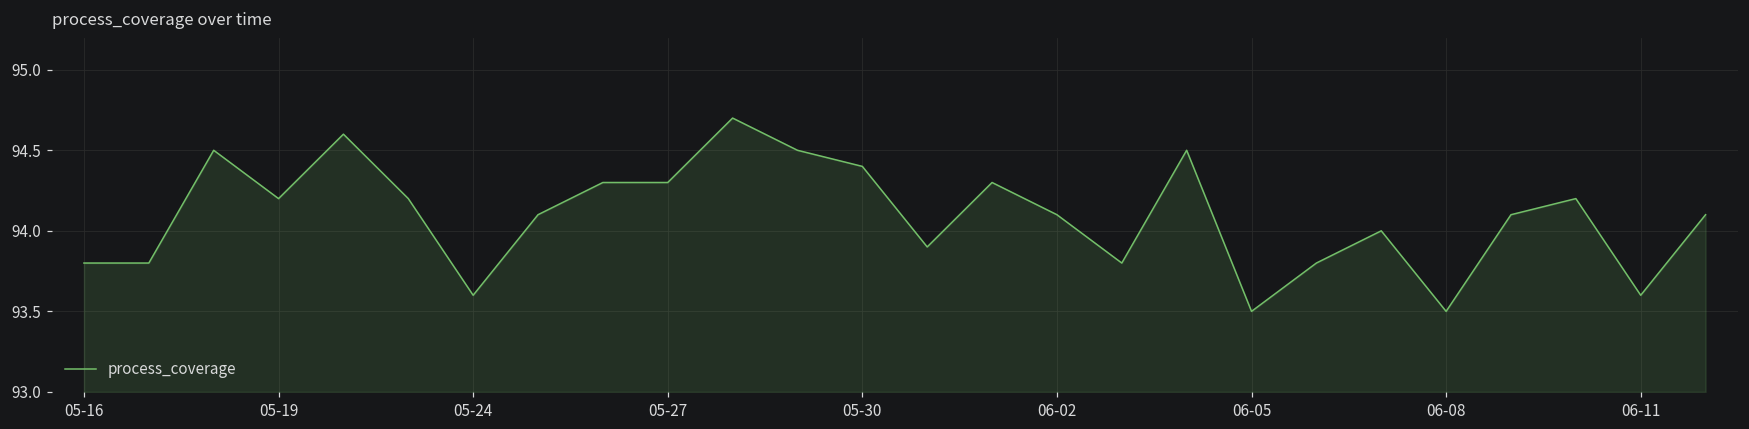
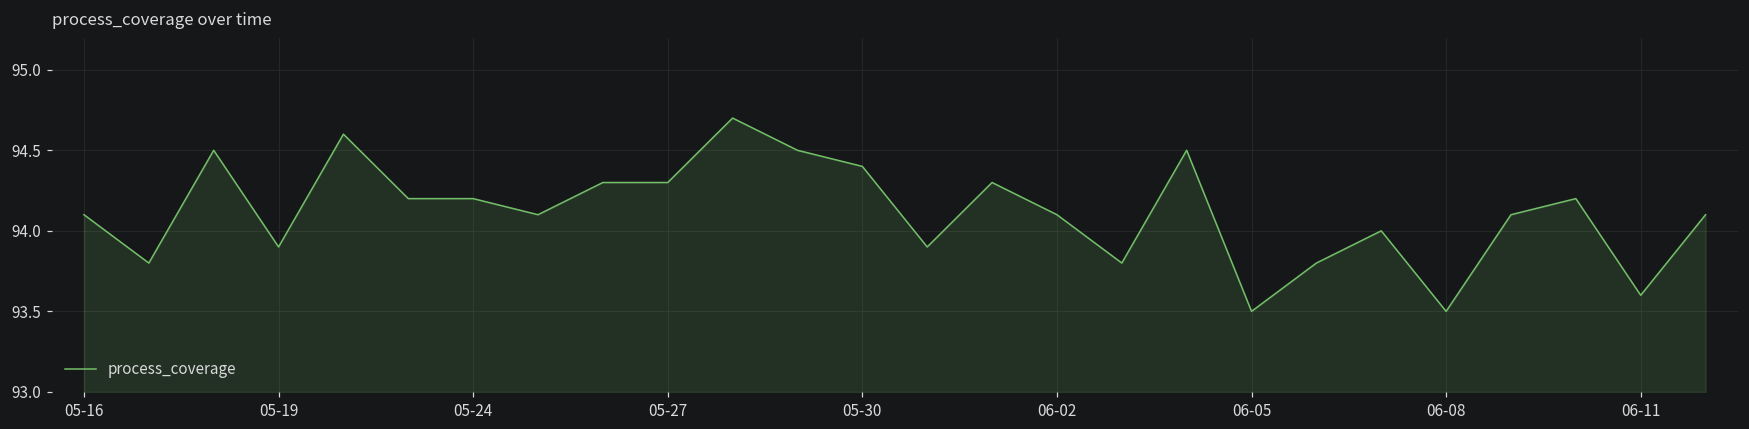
  {
-   "05-16": 93.8,
-   "05-19": 94.2,
-   "05-24": 93.6,
+   "05-16": 94.1,
+   "05-19": 93.9,
+   "05-24": 94.2,
    "05-27": 94.3,
    "05-30": 94.4,
    "06-02": 94.1,
    "06-05": 93.5,
    "06-08": 93.5,
    "06-11": 93.6
  }
